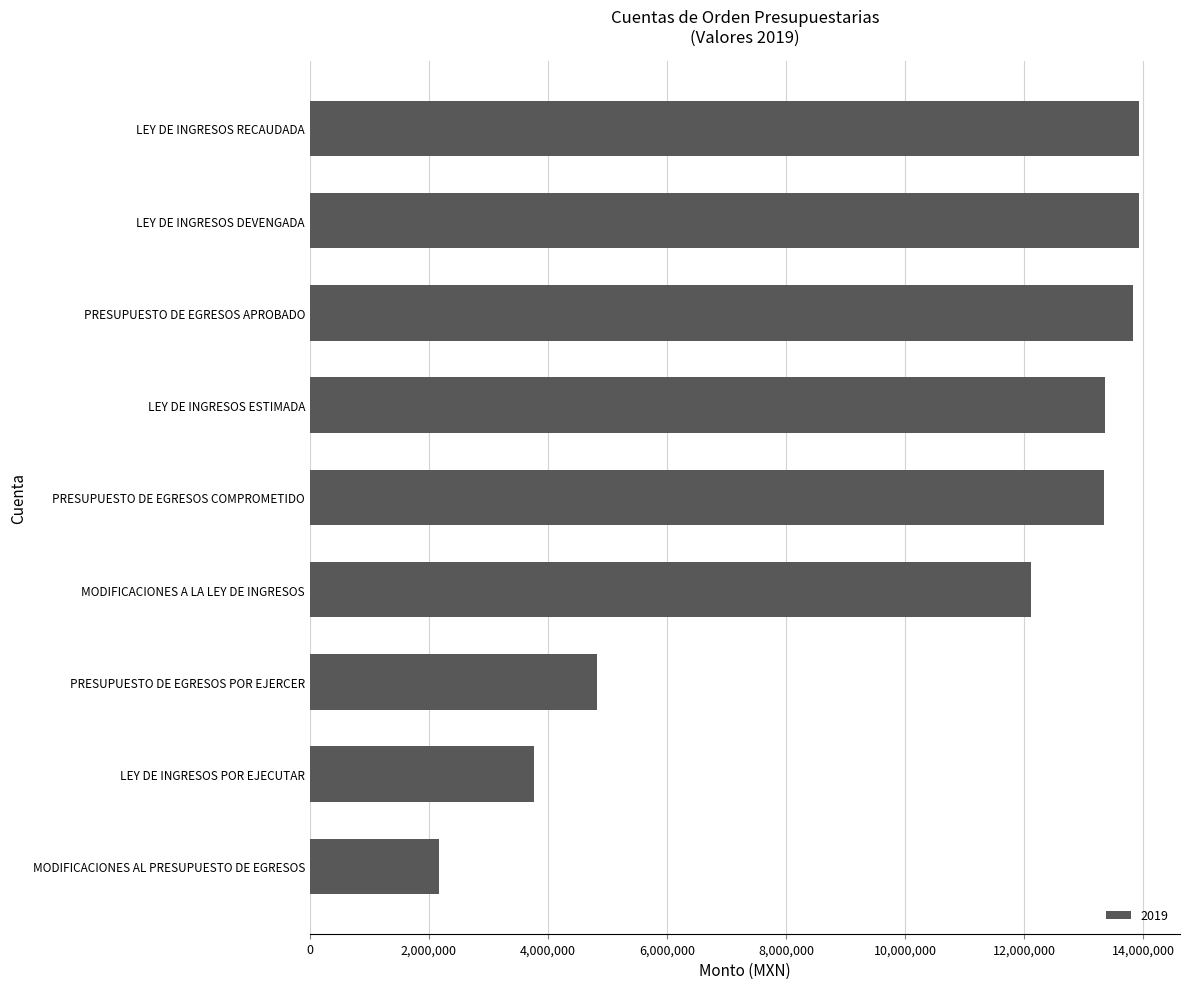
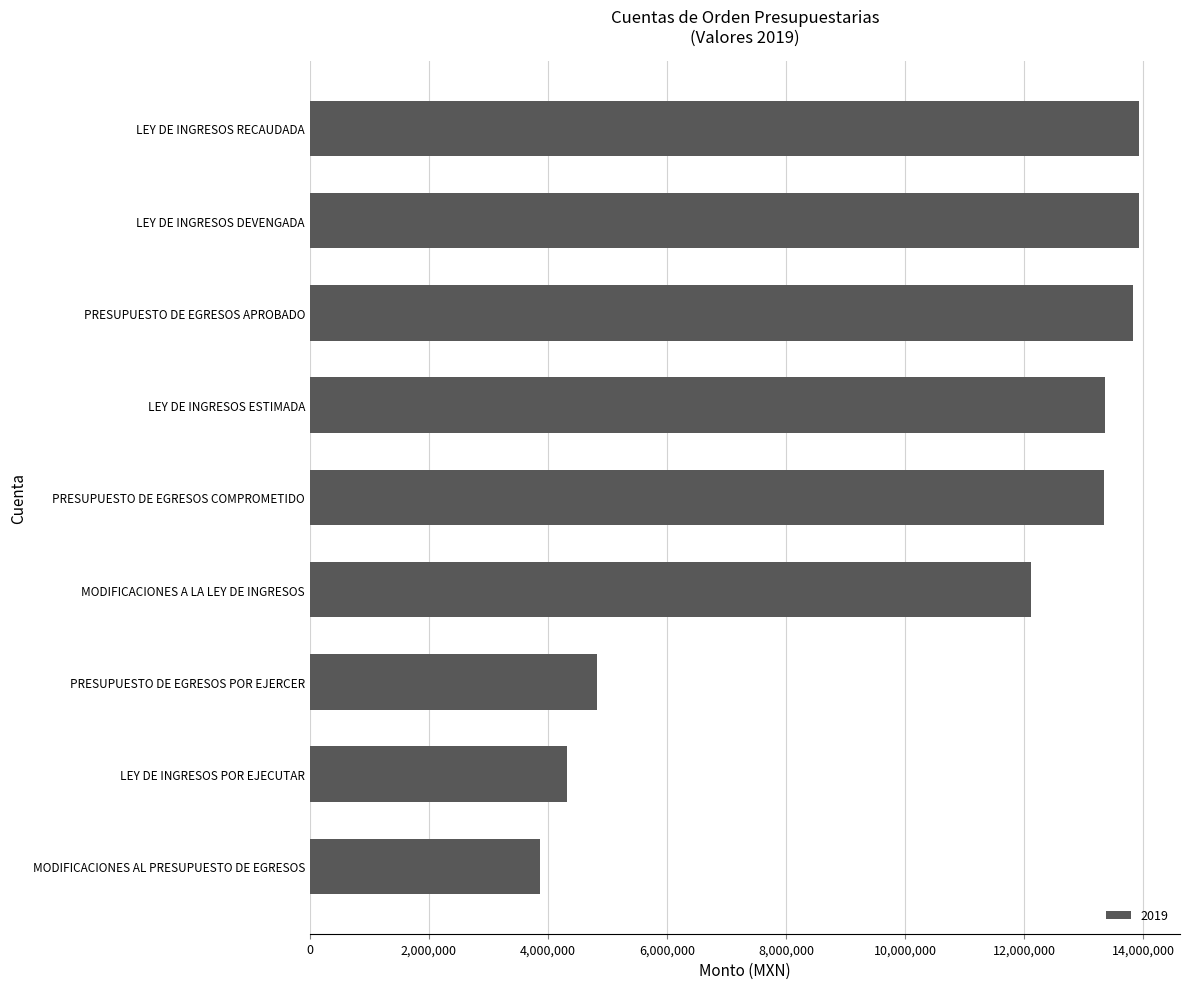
  {
    "LEY DE INGRESOS RECAUDADA": "13,900,000",
    "LEY DE INGRESOS DEVENGADA": "13,900,000",
    "PRESUPUESTO DE EGRESOS APROBADO": "13,800,000",
    "LEY DE INGRESOS ESTIMADA": "13,400,000",
    "PRESUPUESTO DE EGRESOS COMPROMETIDO": "13,300,000",
    "MODIFICACIONES A LA LEY DE INGRESOS": "12,100,000",
    "PRESUPUESTO DE EGRESOS POR EJERCER": "4,800,000",
-   "LEY DE INGRESOS POR EJECUTAR": "3,800,000",
-   "MODIFICACIONES AL PRESUPUESTO DE EGRESOS": "2,200,000"
+   "LEY DE INGRESOS POR EJECUTAR": "4,300,000",
+   "MODIFICACIONES AL PRESUPUESTO DE EGRESOS": "3,900,000"
  }
